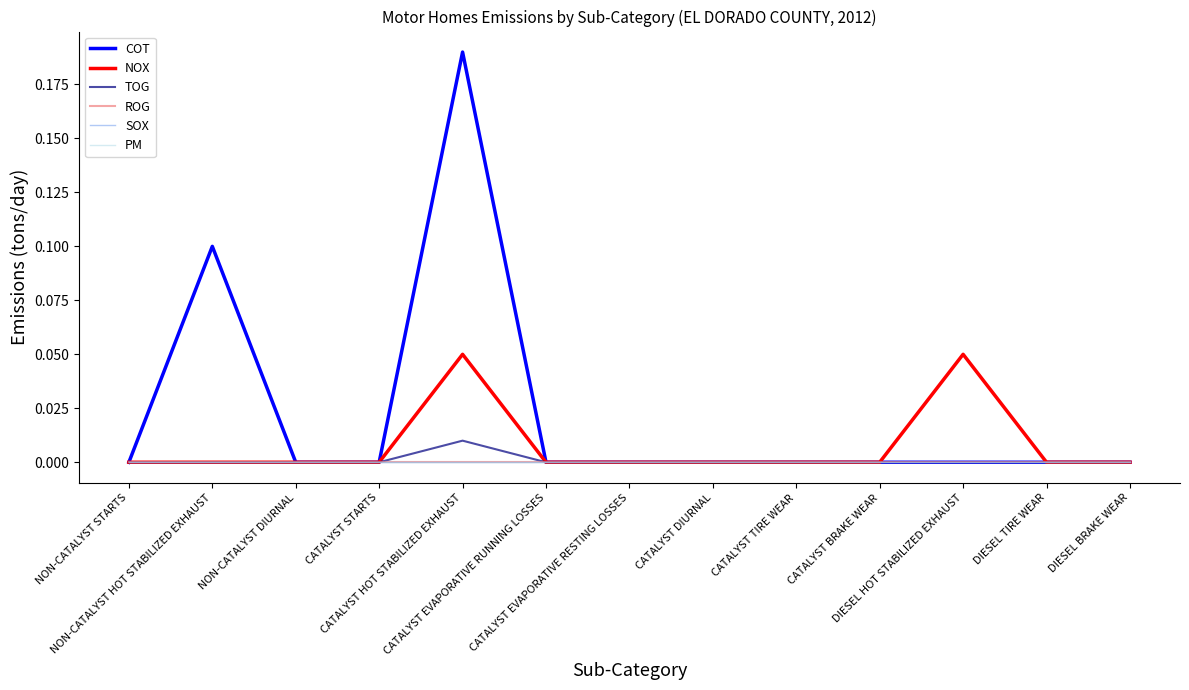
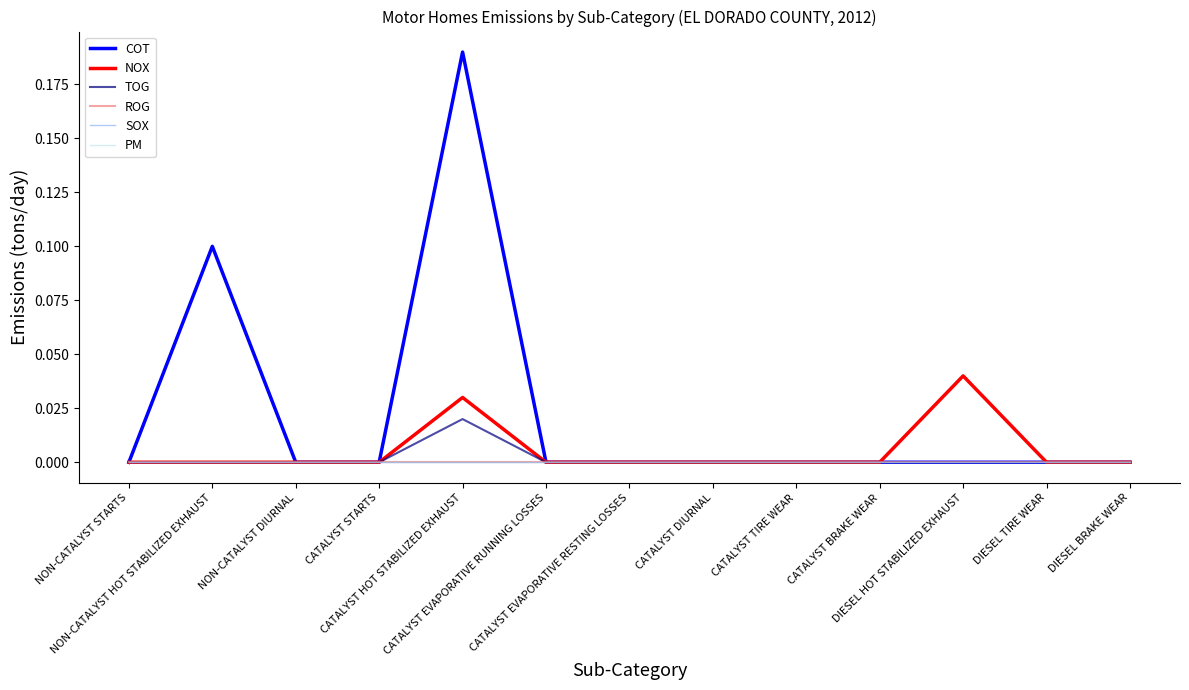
  {
    "COT": {
      "NON-CATALYST HOT STABILIZED EXHAUST": 0.10,
      "CATALYST HOT STABILIZED EXHAUST": 0.19
    },
    "NOX": {
-     "CATALYST HOT STABILIZED EXHAUST": 0.05,
-     "DIESEL HOT STABILIZED EXHAUST": 0.05
+     "CATALYST HOT STABILIZED EXHAUST": 0.03,
+     "DIESEL HOT STABILIZED EXHAUST": 0.04
    },
    "TOG": {
-     "CATALYST HOT STABILIZED EXHAUST": 0.01
+     "CATALYST HOT STABILIZED EXHAUST": 0.02
    },
    "PM": {
      "CATALYST HOT STABILIZED EXHAUST": 0.00
    }
  }
